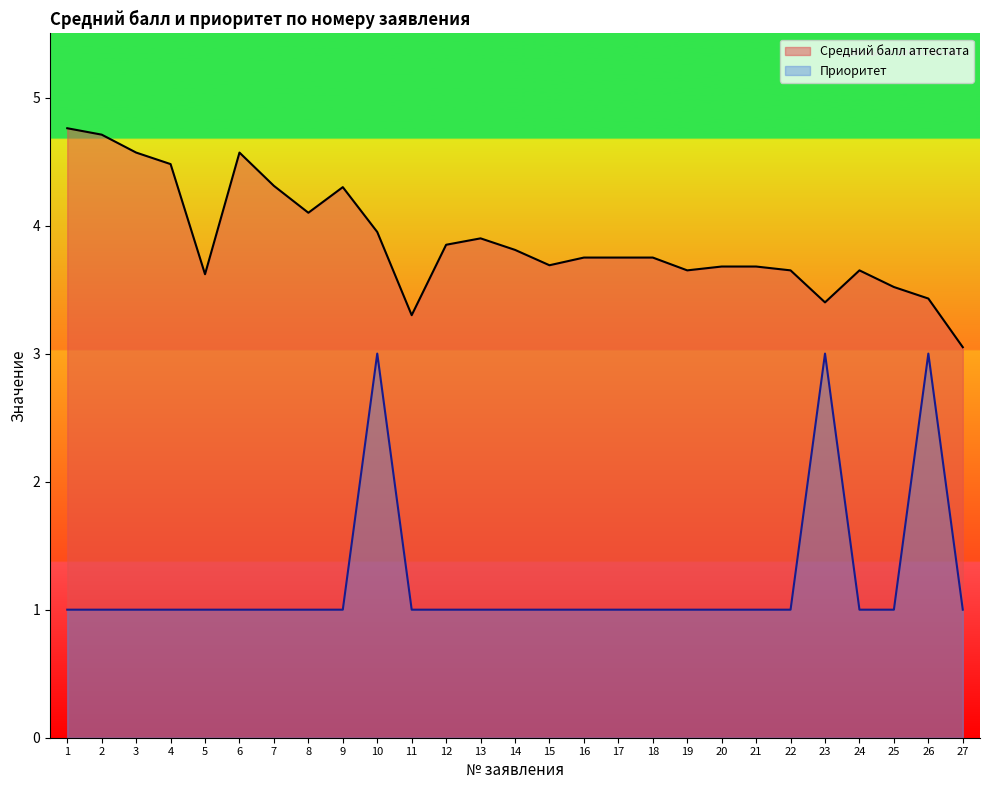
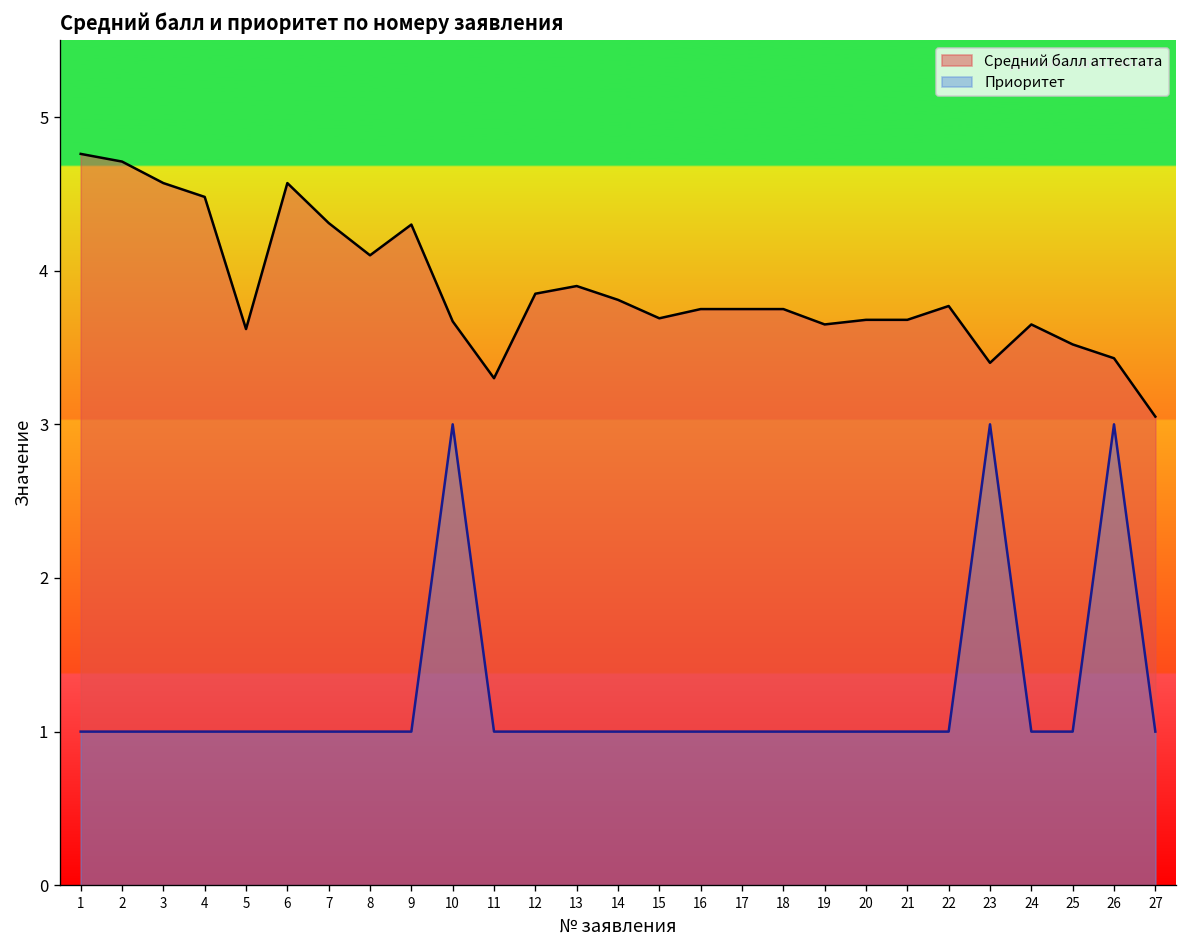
  {
    "Средний балл аттестата": {
      "1": 4.76,
      "2": 4.71,
      "3": 4.57,
      "4": 4.48,
      "5": 3.62,
      "6": 4.57,
      "7": 4.31,
      "8": 4.10,
      "9": 4.30,
-     "10": 3.95,
+     "10": 3.67,
      "11": 3.30,
      "12": 3.85,
      "13": 3.90,
      "14": 3.81,
      "15": 3.69,
      "16": 3.75,
      "17": 3.75,
      "18": 3.75,
      "19": 3.65,
      "20": 3.68,
      "21": 3.68,
-     "22": 3.65,
+     "22": 3.77,
      "23": 3.40,
      "24": 3.65,
      "25": 3.52,
      "26": 3.43,
      "27": 3.05
    },
    "Приоритет": {
      "1": 1.00,
      "2": 1.00,
      "3": 1.00,
      "4": 1.00,
      "5": 1.00,
      "6": 1.00,
      "7": 1.00,
      "8": 1.00,
      "9": 1.00,
      "10": 3.00,
      "11": 1.00,
      "12": 1.00,
      "13": 1.00,
      "14": 1.00,
      "15": 1.00,
      "16": 1.00,
      "17": 1.00,
      "18": 1.00,
      "19": 1.00,
      "20": 1.00,
      "21": 1.00,
      "22": 1.00,
      "23": 3.00,
      "24": 1.00,
      "25": 1.00,
      "26": 3.00,
      "27": 1.00
    }
  }
